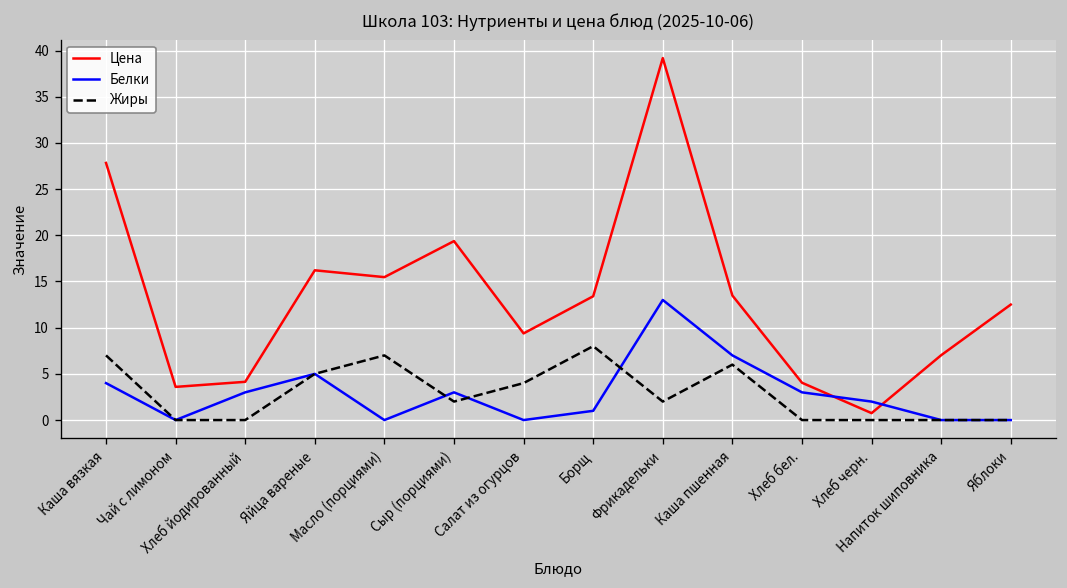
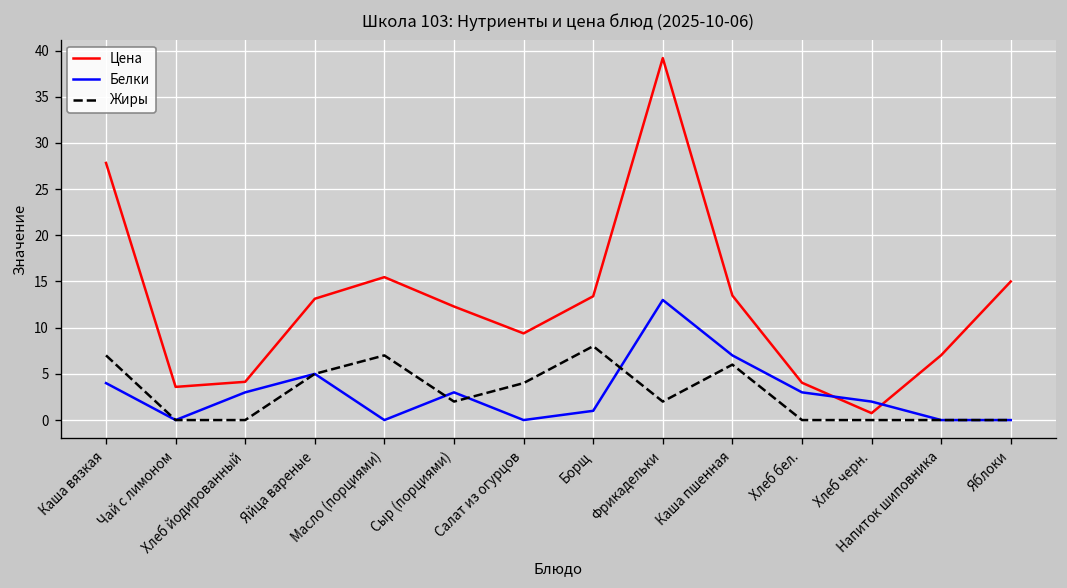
  {
    "Цена": {
      "Каша вязкая": 28,
      "Чай с лимоном": 4,
      "Хлеб йодированный": 4,
-     "Яйца вареные": 16,
+     "Яйца вареные": 13,
      "Масло (порциями)": 15,
-     "Сыр (порциями)": 19,
+     "Сыр (порциями)": 12,
      "Салат из огурцов": 9,
      "Борщ": 13,
      "Фрикадельки": 39,
      "Каша пшенная": 13,
      "Хлеб бел.": 4,
      "Хлеб черн.": 1,
      "Напиток шиповника": 7,
-     "Яблоки": 13
+     "Яблоки": 15
    },
    "Белки": {
      "Каша вязкая": 4,
      "Хлеб йодированный": 3,
      "Масло (порциями)": 0,
      "Сыр (порциями)": 3,
      "Салат из огурцов": 0,
      "Борщ": 1,
      "Фрикадельки": 13,
      "Каша пшенная": 7,
      "Хлеб бел.": 3,
      "Хлеб черн.": 2
    },
    "Жиры": {
      "Каша вязкая": 7,
      "Хлеб йодированный": 0,
      "Масло (порциями)": 7,
      "Сыр (порциями)": 2,
      "Салат из огурцов": 4,
      "Борщ": 8,
      "Фрикадельки": 2,
      "Каша пшенная": 6,
      "Хлеб бел.": 0,
      "Хлеб черн.": 0
    }
  }
